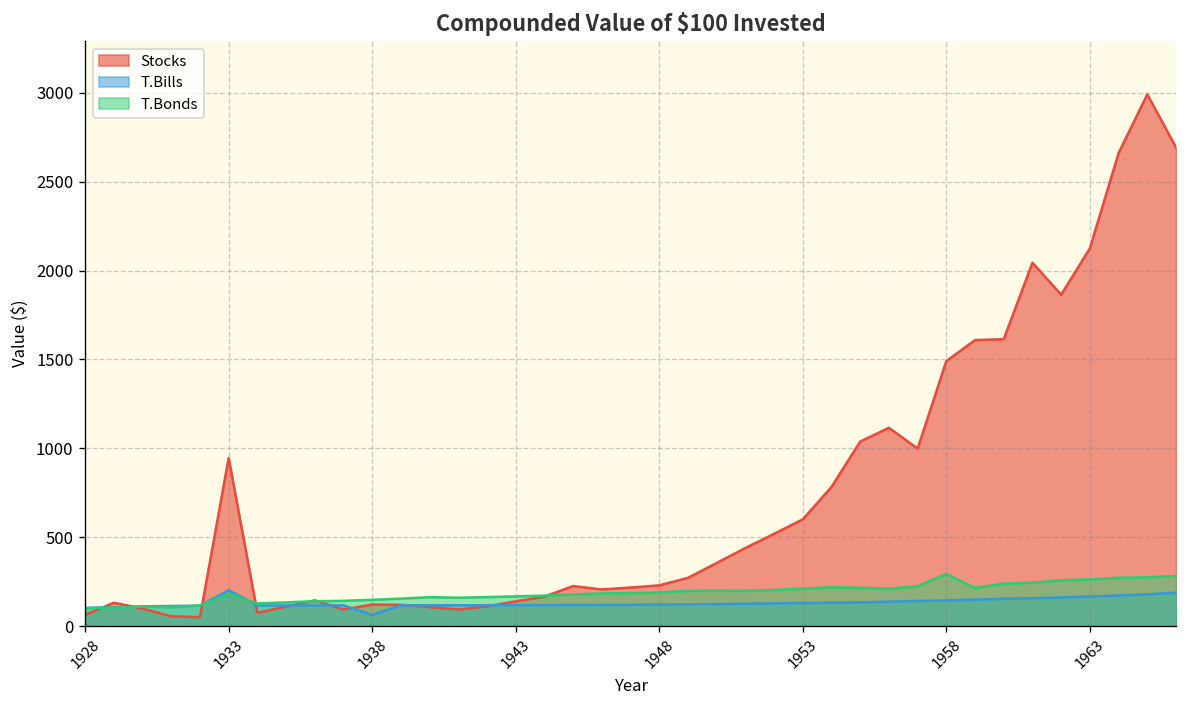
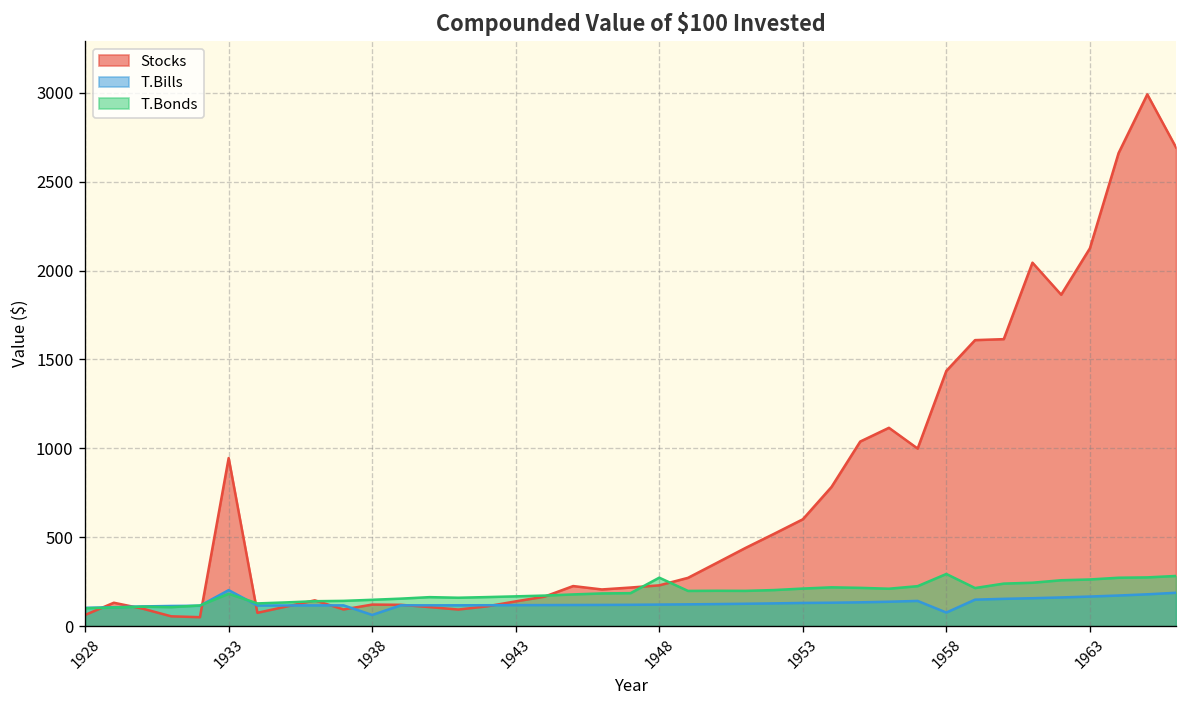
  {
    "Stocks": {
      "1928": 60,
      "1933": 950,
      "1938": 120,
      "1943": 140,
      "1948": 230,
      "1953": 600,
-     "1958": 1490,
+     "1958": 1440,
      "1963": 2130
    },
    "T.Bills": {
      "1933": 200,
      "1938": 60,
      "1943": 120,
      "1948": 120,
      "1953": 130,
-     "1958": 140,
+     "1958": 80,
      "1963": 170
    },
    "T.Bonds": {
      "1933": 180,
      "1938": 150,
      "1943": 170,
-     "1948": 190,
+     "1948": 270,
      "1953": 210,
      "1958": 290,
      "1963": 260
    }
  }
